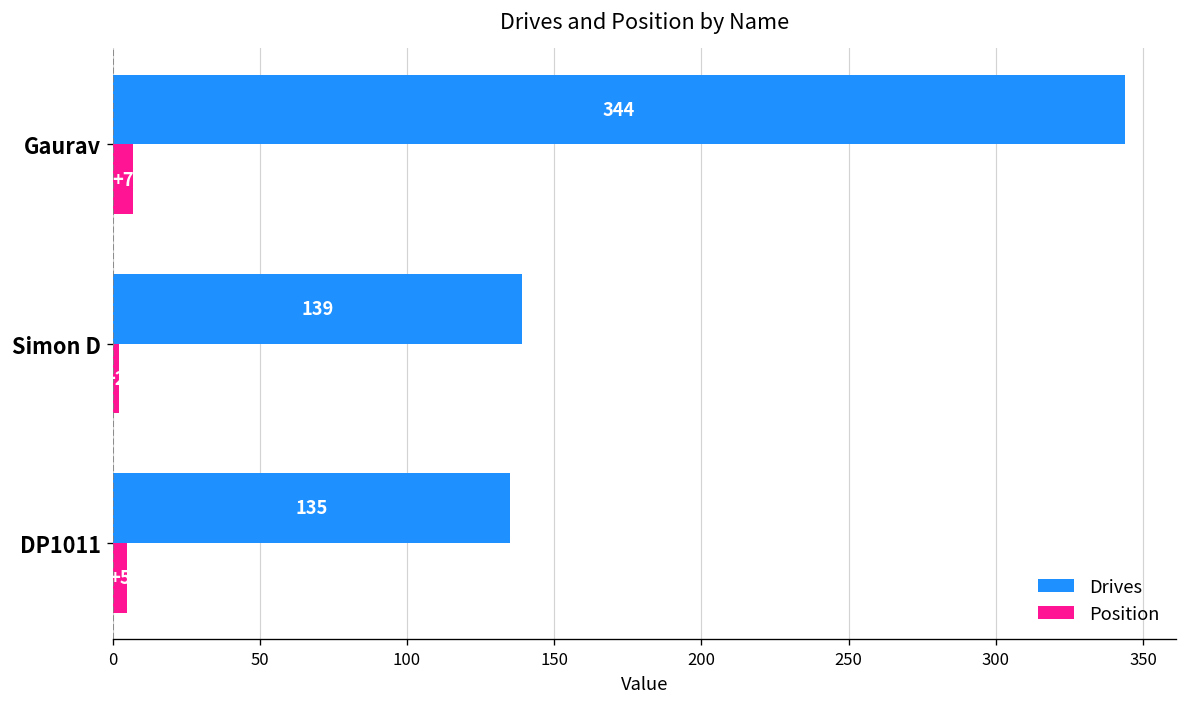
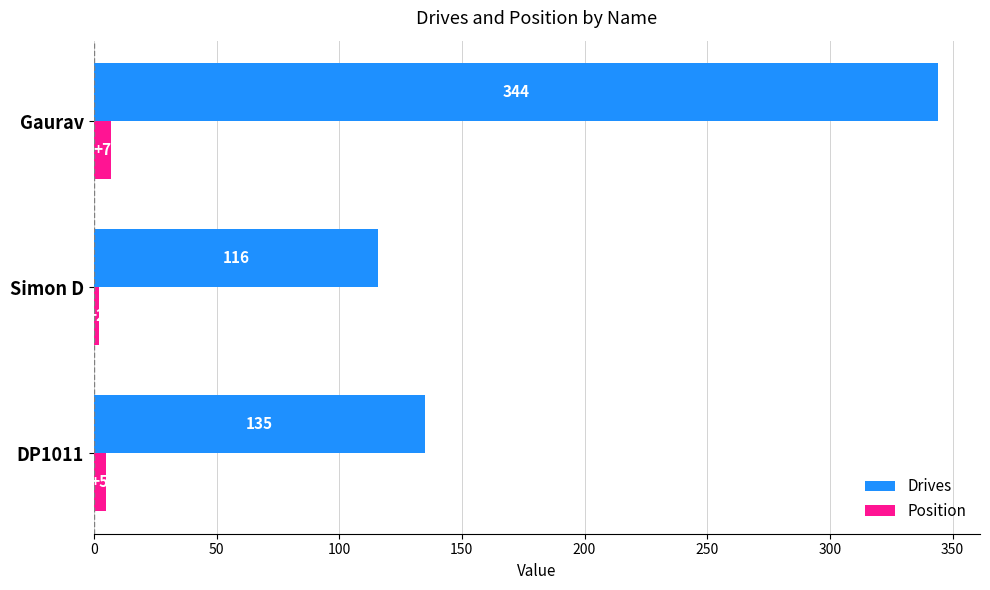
  {
    "Drives": {
      "Gaurav": "344",
-     "Simon D": "139",
+     "Simon D": "116",
      "DP1011": "135"
    },
    "Position": {
      "Gaurav": "+7",
      "DP1011": "+5"
    }
  }
